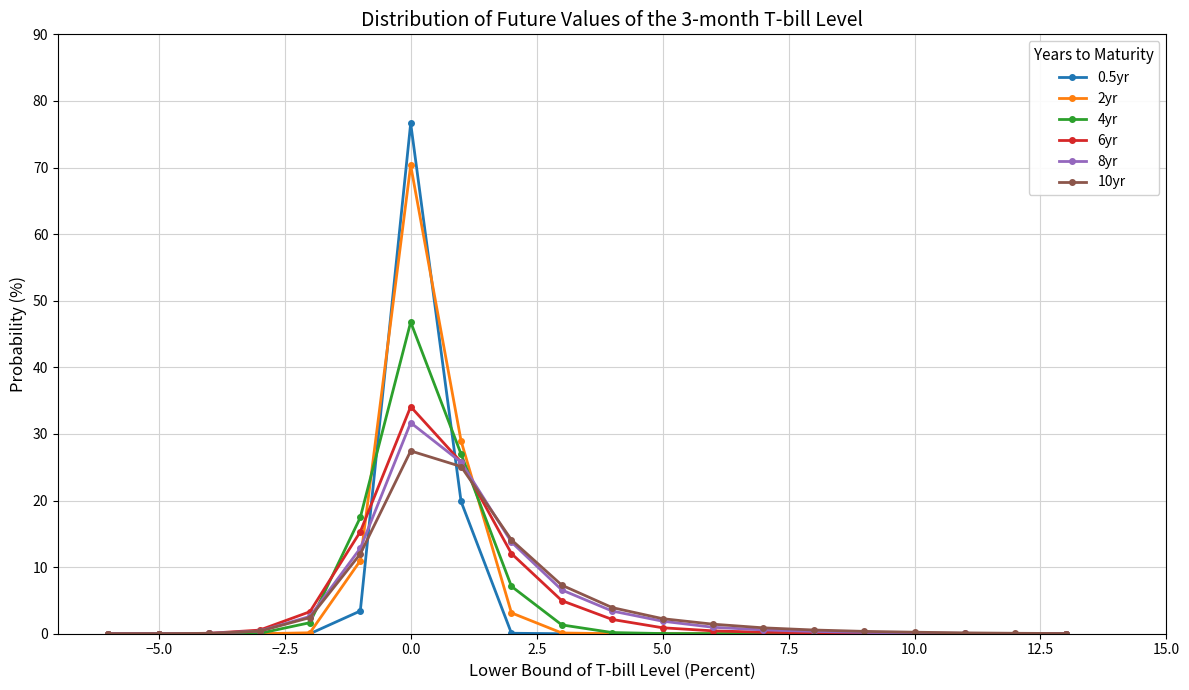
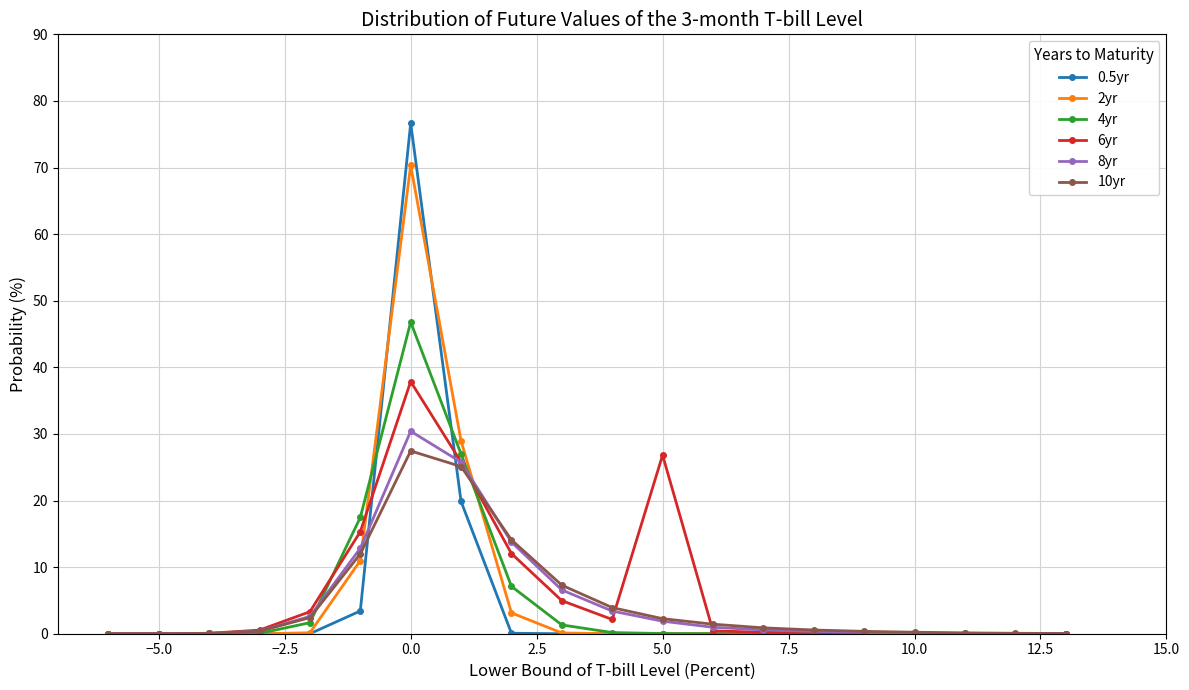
  {
    "0.5yr": {
      "0.0": 77
    },
    "2yr": {
      "0.0": 70
    },
    "4yr": {
      "0.0": 47
    },
    "6yr": {
-     "0.0": 34,
-     "5.0": 1
+     "0.0": 38,
+     "5.0": 27
    },
    "8yr": {
-     "0.0": 32
+     "0.0": 30
    },
    "10yr": {
      "0.0": 27
    }
  }
